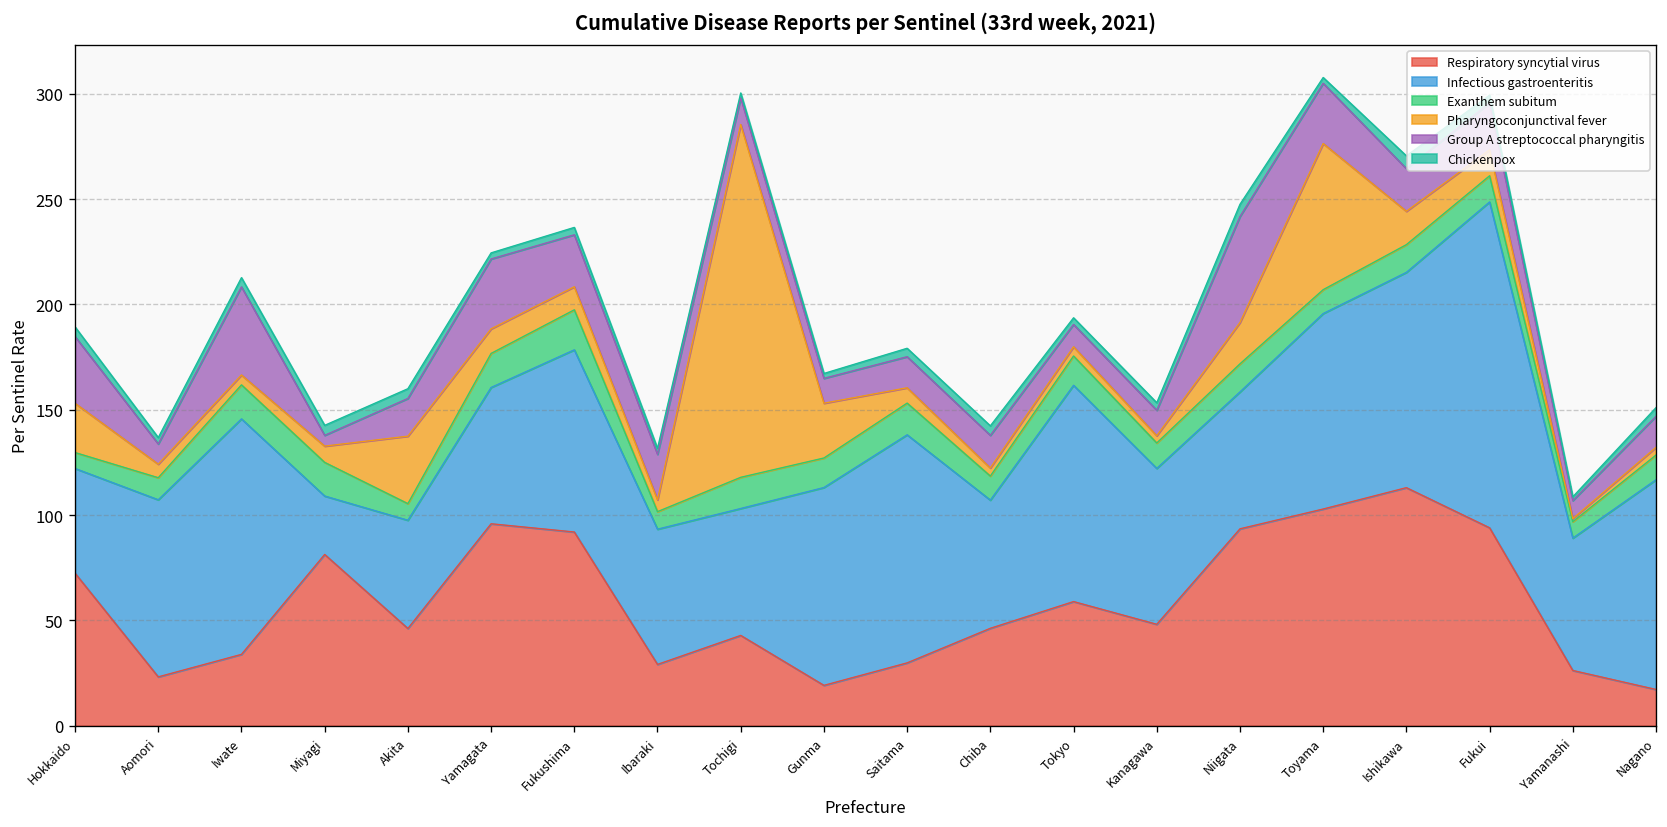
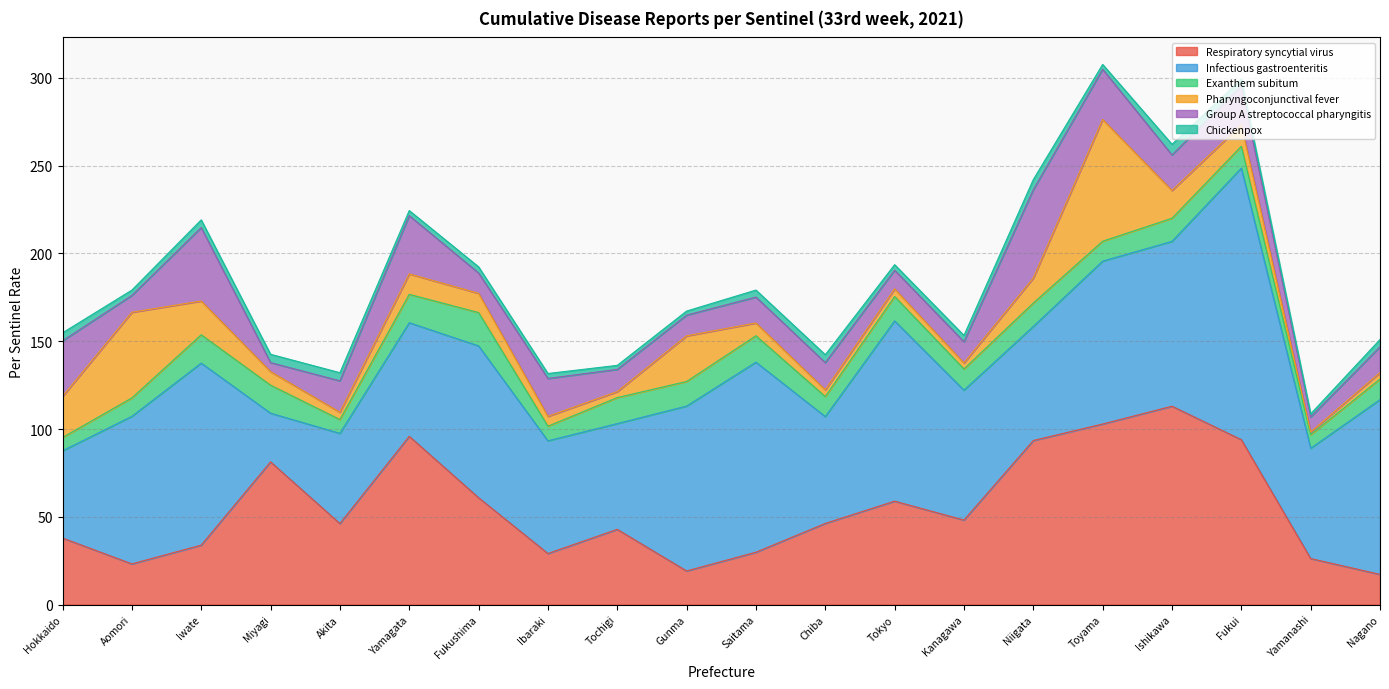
  {
    "Respiratory syncytial virus": {
-     "Hokkaido": 72,
+     "Hokkaido": 38,
      "Aomori": 23,
      "Iwate": 34,
      "Miyagi": 81,
      "Akita": 46,
      "Yamagata": 96,
-     "Fukushima": 92,
+     "Fukushima": 61,
      "Ibaraki": 29,
      "Tochigi": 43,
      "Gunma": 19,
      "Saitama": 30,
      "Chiba": 46,
      "Tokyo": 59,
      "Kanagawa": 48,
      "Niigata": 93,
      "Toyama": 103,
      "Ishikawa": 113,
      "Fukui": 94,
      "Yamanashi": 26,
      "Nagano": 17
    },
    "Infectious gastroenteritis": {
      "Hokkaido": 50,
      "Aomori": 84,
-     "Iwate": 112,
+     "Iwate": 104,
      "Miyagi": 28,
      "Akita": 51,
      "Yamagata": 65,
      "Fukushima": 86,
      "Ibaraki": 64,
      "Tochigi": 60,
      "Gunma": 94,
      "Saitama": 108,
      "Chiba": 61,
      "Tokyo": 103,
      "Kanagawa": 74,
      "Niigata": 65,
      "Toyama": 93,
-     "Ishikawa": 102,
+     "Ishikawa": 94,
      "Fukui": 155,
      "Yamanashi": 63,
      "Nagano": 100
    },
    "Pharyngoconjunctival fever": {
      "Hokkaido": 23,
-     "Aomori": 6,
-     "Iwate": 5,
+     "Aomori": 49,
+     "Iwate": 19,
      "Miyagi": 8,
-     "Akita": 32,
+     "Akita": 4,
      "Yamagata": 12,
      "Fukushima": 11,
      "Ibaraki": 6,
-     "Tochigi": 167,
+     "Tochigi": 3,
      "Gunma": 26,
      "Saitama": 7,
      "Chiba": 4,
      "Tokyo": 4,
      "Kanagawa": 3,
-     "Niigata": 20,
+     "Niigata": 14,
      "Toyama": 69,
      "Ishikawa": 16,
      "Yamanashi": 1,
      "Nagano": 4
    },
    "Group A streptococcal pharyngitis": {
      "Hokkaido": 32,
      "Aomori": 10,
      "Iwate": 42,
      "Miyagi": 5,
      "Akita": 18,
      "Yamagata": 33,
-     "Fukushima": 25,
+     "Fukushima": 12,
      "Ibaraki": 22,
      "Tochigi": 13,
      "Gunma": 12,
      "Saitama": 15,
      "Chiba": 16,
      "Tokyo": 11,
      "Kanagawa": 12,
      "Niigata": 50,
      "Toyama": 29,
      "Ishikawa": 20,
      "Yamanashi": 9,
      "Nagano": 15
    }
  }
